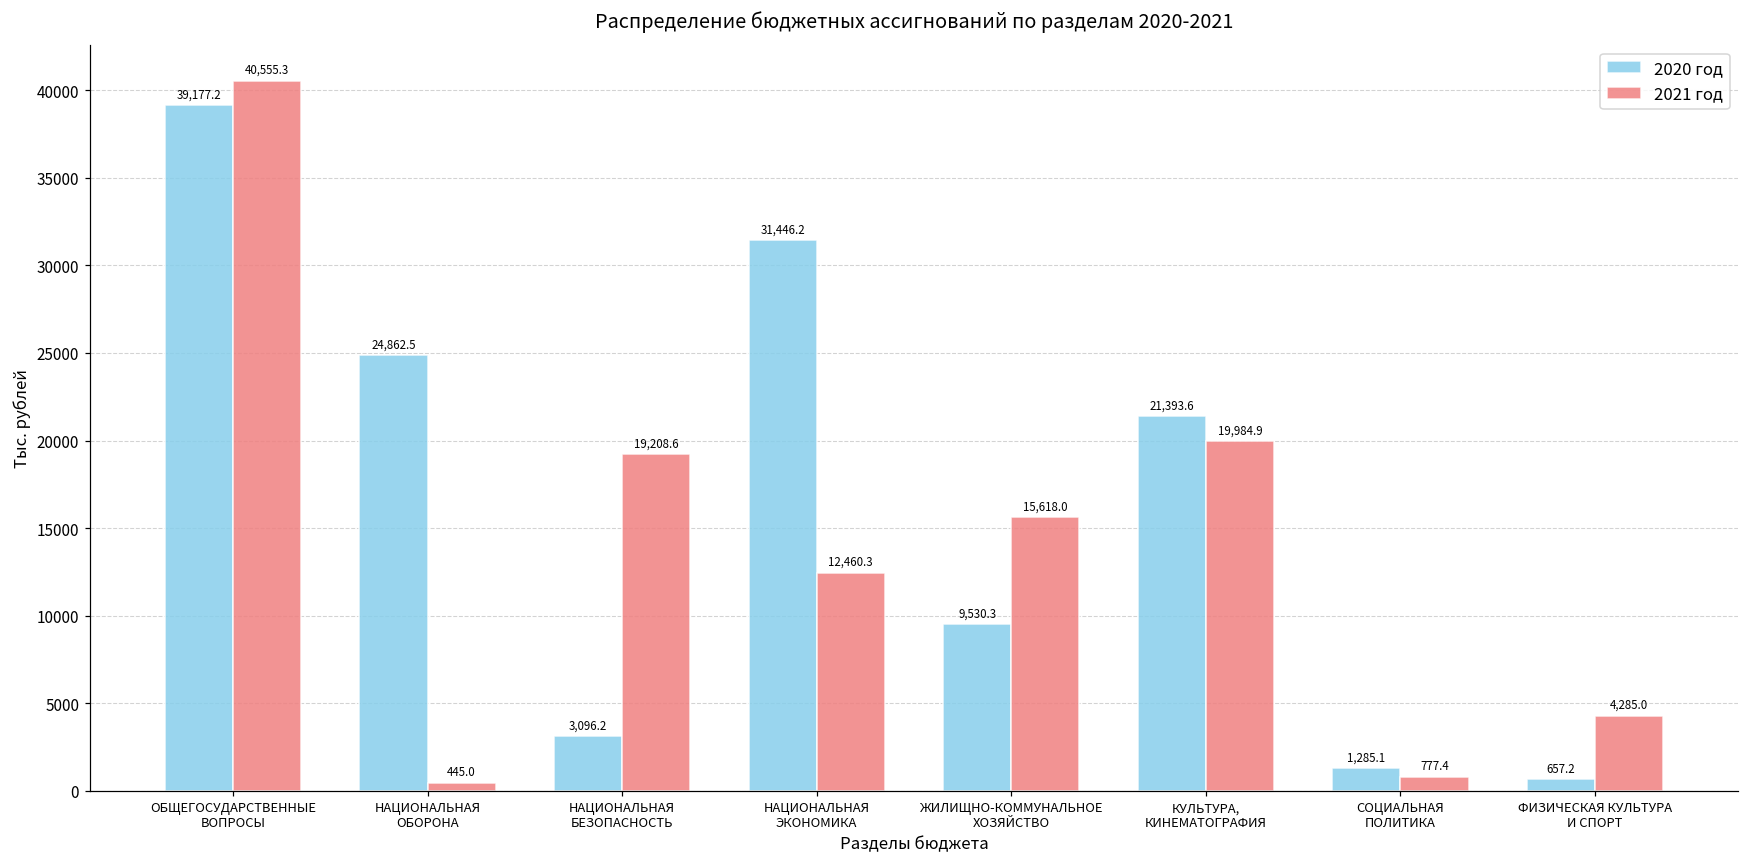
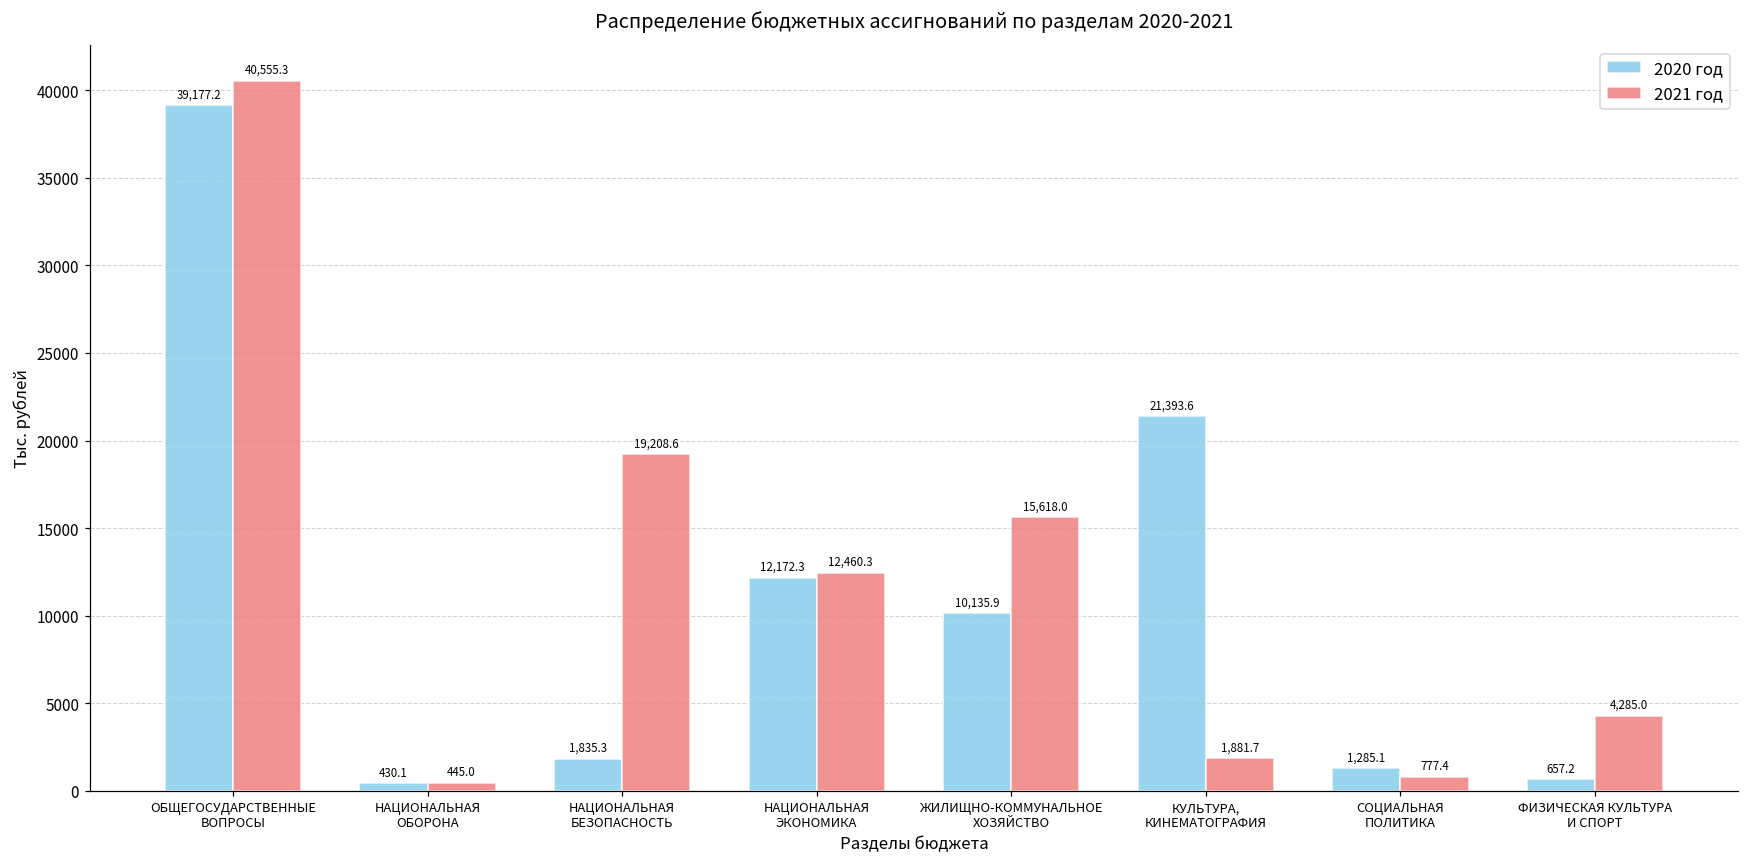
  {
    "2020 год": {
      "ОБЩЕГОСУДАРСТВЕННЫЕ ВОПРОСЫ": "39,177.2",
-     "НАЦИОНАЛЬНАЯ ОБОРОНА": "24,862.5",
-     "НАЦИОНАЛЬНАЯ БЕЗОПАСНОСТЬ": "3,096.2",
-     "НАЦИОНАЛЬНАЯ ЭКОНОМИКА": "31,446.2",
-     "ЖИЛИЩНО-КОММУНАЛЬНОЕ ХОЗЯЙСТВО": "9,530.3",
+     "НАЦИОНАЛЬНАЯ ОБОРОНА": "430.1",
+     "НАЦИОНАЛЬНАЯ БЕЗОПАСНОСТЬ": "1,835.3",
+     "НАЦИОНАЛЬНАЯ ЭКОНОМИКА": "12,172.3",
+     "ЖИЛИЩНО-КОММУНАЛЬНОЕ ХОЗЯЙСТВО": "10,135.9",
      "КУЛЬТУРА, КИНЕМАТОГРАФИЯ": "21,393.6",
      "СОЦИАЛЬНАЯ ПОЛИТИКА": "1,285.1",
      "ФИЗИЧЕСКАЯ КУЛЬТУРА И СПОРТ": "657.2"
    },
    "2021 год": {
      "ОБЩЕГОСУДАРСТВЕННЫЕ ВОПРОСЫ": "40,555.3",
      "НАЦИОНАЛЬНАЯ ОБОРОНА": "445.0",
      "НАЦИОНАЛЬНАЯ БЕЗОПАСНОСТЬ": "19,208.6",
      "НАЦИОНАЛЬНАЯ ЭКОНОМИКА": "12,460.3",
      "ЖИЛИЩНО-КОММУНАЛЬНОЕ ХОЗЯЙСТВО": "15,618.0",
-     "КУЛЬТУРА, КИНЕМАТОГРАФИЯ": "19,984.9",
+     "КУЛЬТУРА, КИНЕМАТОГРАФИЯ": "1,881.7",
      "СОЦИАЛЬНАЯ ПОЛИТИКА": "777.4",
      "ФИЗИЧЕСКАЯ КУЛЬТУРА И СПОРТ": "4,285.0"
    }
  }
